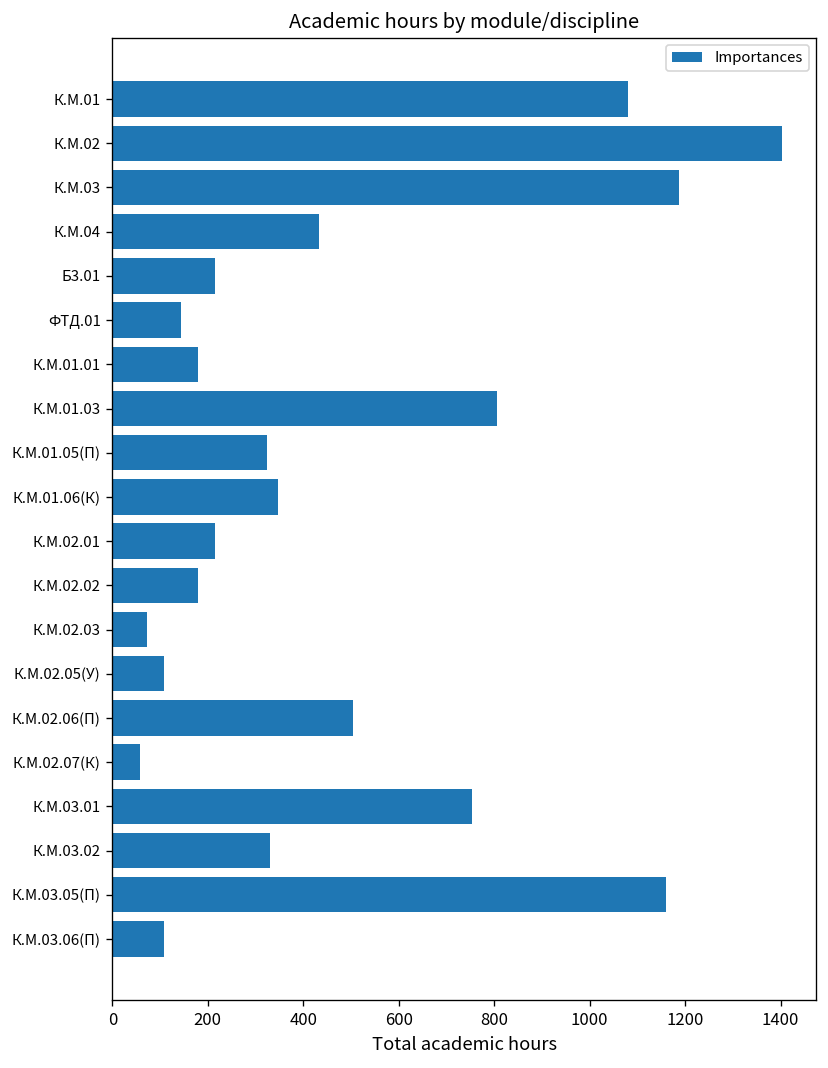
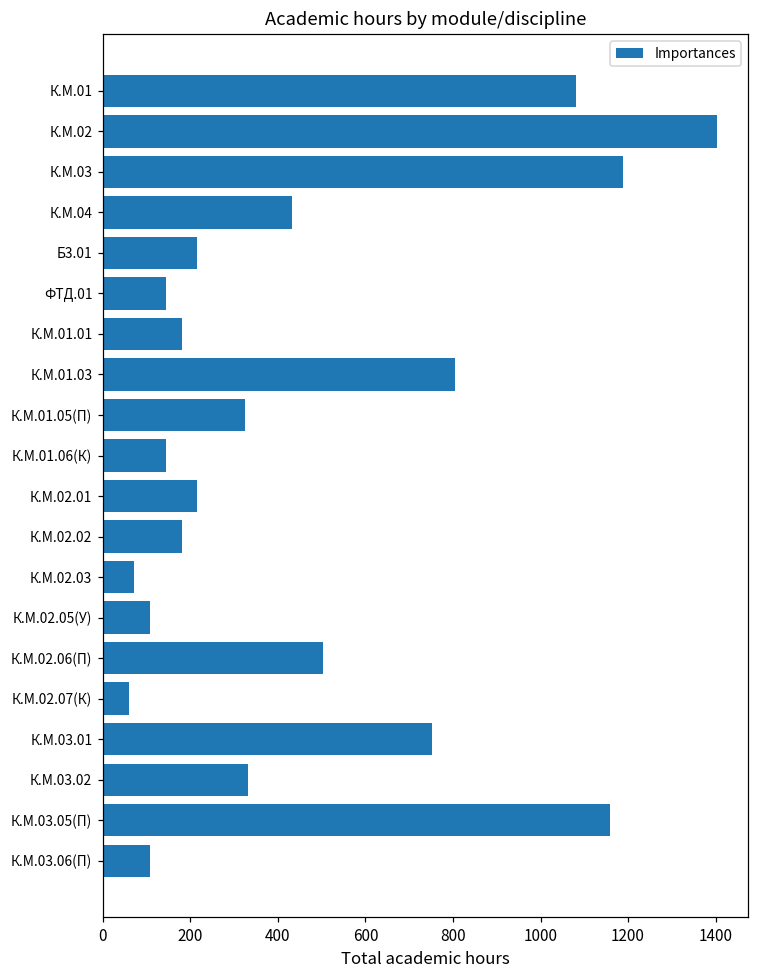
  {
    "К.М.01": 1080,
    "К.М.02": 1400,
    "К.М.03": 1190,
    "К.М.04": 430,
    "Б3.01": 220,
    "ФТД.01": 140,
    "К.М.01.01": 180,
    "К.М.01.03": 810,
    "К.М.01.05(П)": 320,
-   "К.М.01.06(К)": 350,
+   "К.М.01.06(К)": 140,
    "К.М.02.01": 220,
    "К.М.02.02": 180,
    "К.М.02.03": 70,
    "К.М.02.05(У)": 110,
    "К.М.02.06(П)": 500,
    "К.М.02.07(К)": 60,
    "К.М.03.01": 750,
    "К.М.03.02": 330,
    "К.М.03.05(П)": 1160,
    "К.М.03.06(П)": 110
  }
